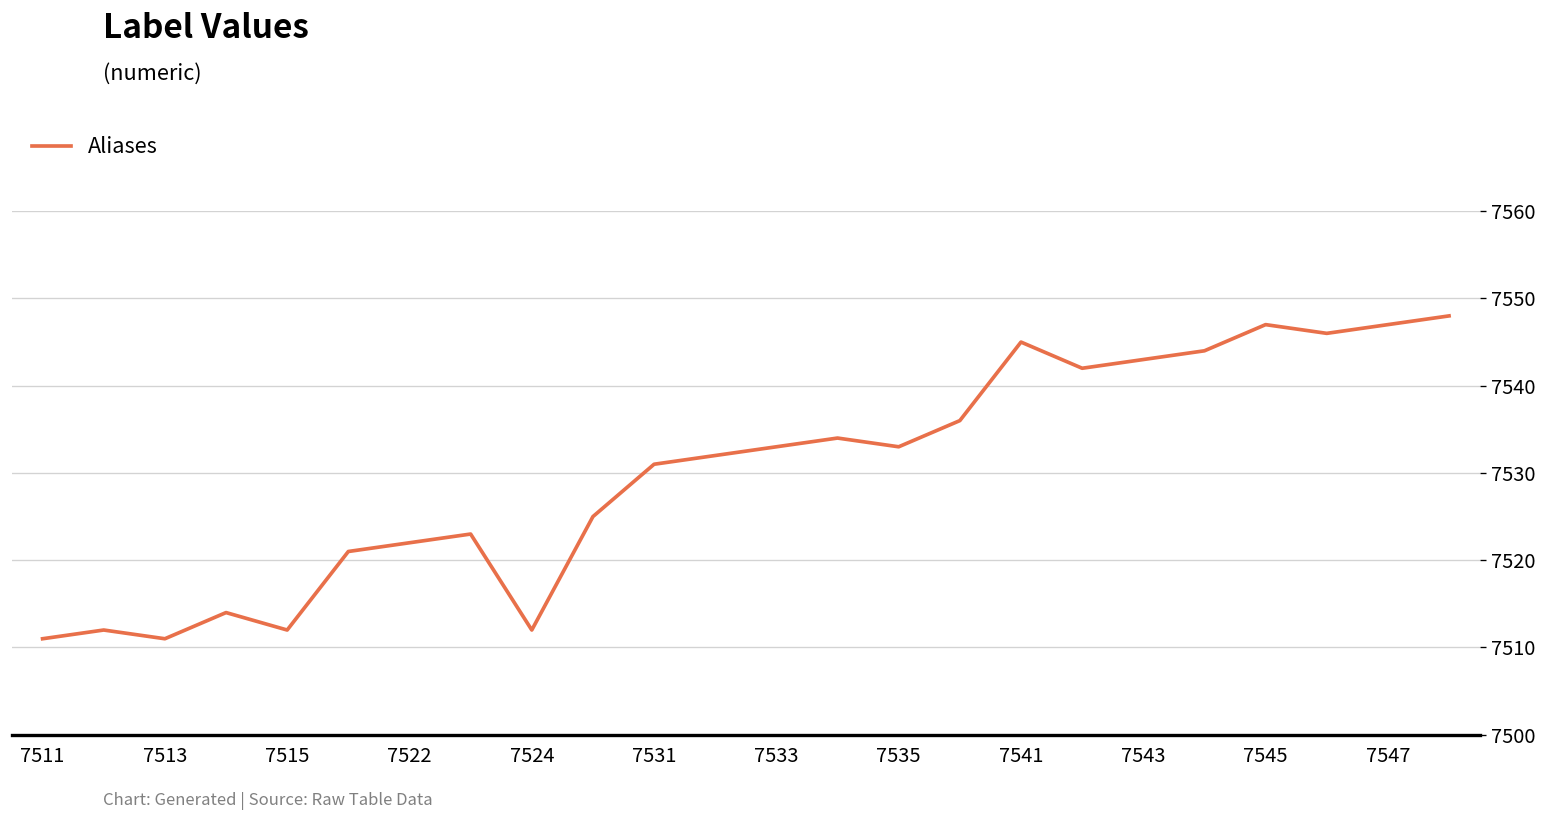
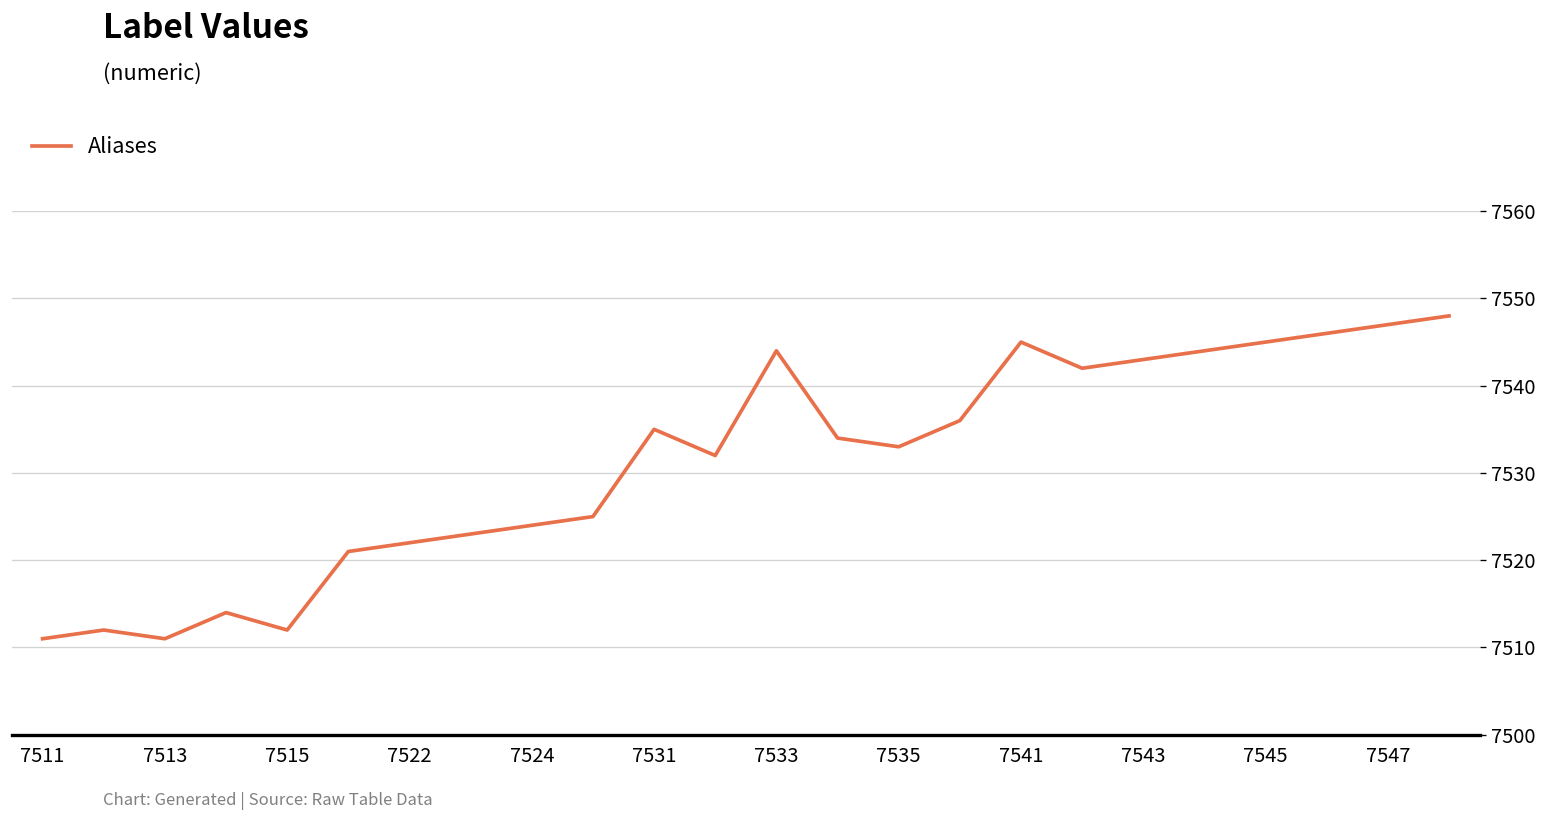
  {
    "7511": 7511,
    "7513": 7511,
    "7515": 7512,
    "7522": 7522,
-   "7524": 7512,
-   "7531": 7531,
-   "7533": 7533,
+   "7524": 7524,
+   "7531": 7535,
+   "7533": 7544,
    "7535": 7533,
    "7541": 7545,
    "7543": 7543,
-   "7545": 7547,
+   "7545": 7545,
    "7547": 7547
  }
